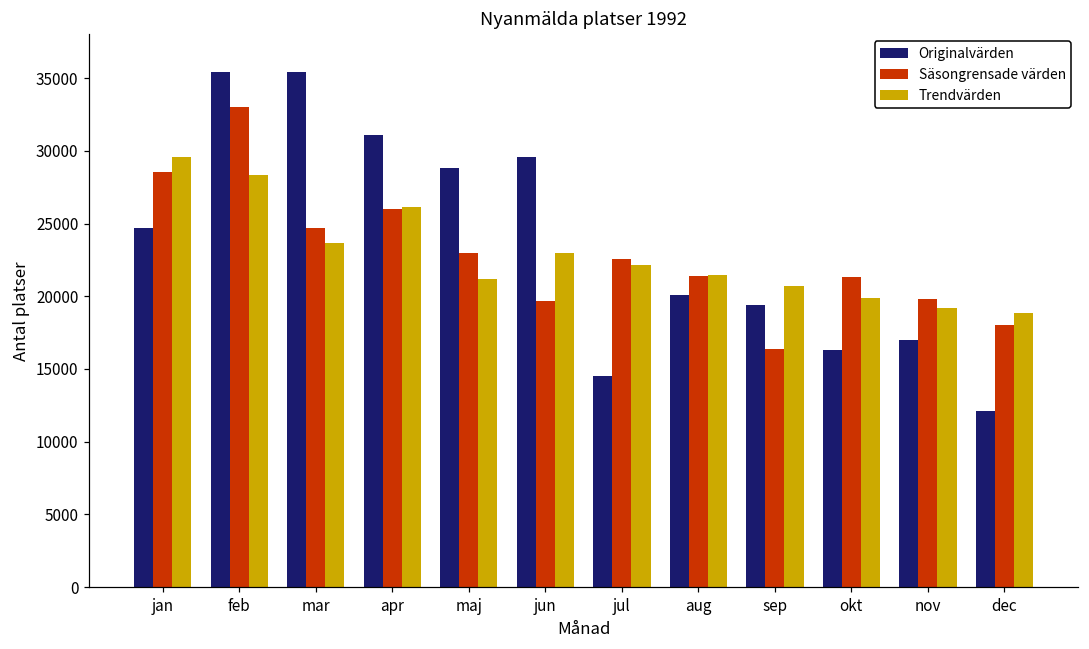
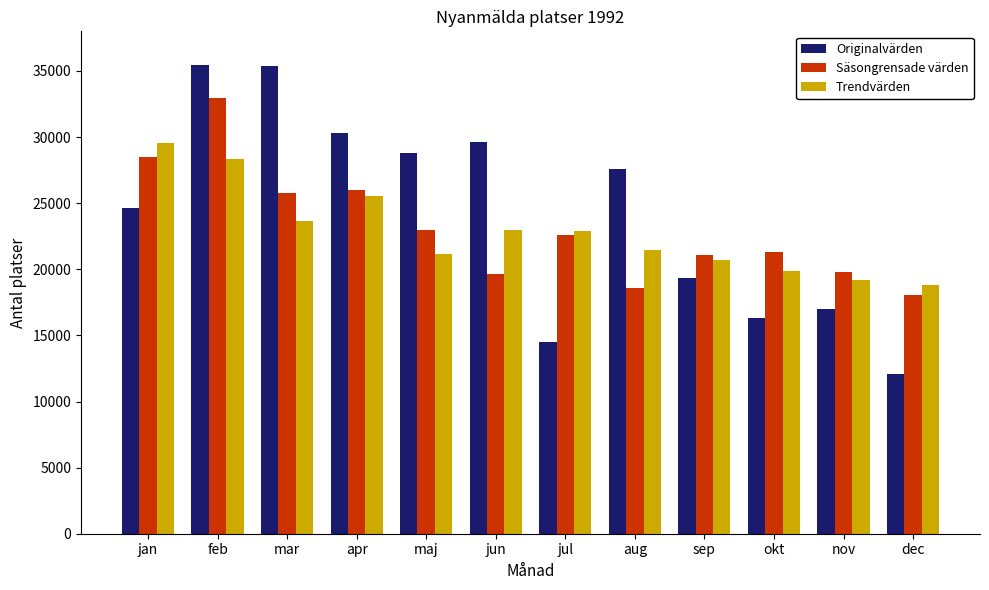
  {
    "Originalvärden": {
      "jan": 24700,
      "feb": 35500,
      "mar": 35400,
-     "apr": 31100,
+     "apr": 30300,
      "maj": 28800,
      "jun": 29600,
      "jul": 14500,
-     "aug": 20100,
+     "aug": 27600,
      "sep": 19400,
      "okt": 16300,
      "nov": 17000,
      "dec": 12100
    },
    "Säsongrensade värden": {
      "jan": 28500,
      "feb": 33000,
-     "mar": 24700,
+     "mar": 25800,
      "apr": 26000,
      "maj": 23000,
      "jun": 19700,
      "jul": 22600,
-     "aug": 21400,
-     "sep": 16400,
+     "aug": 18600,
+     "sep": 21100,
      "okt": 21300,
      "nov": 19800,
      "dec": 18000
    },
    "Trendvärden": {
      "jan": 29600,
      "feb": 28300,
      "mar": 23700,
-     "apr": 26200,
+     "apr": 25500,
      "maj": 21200,
      "jun": 23000,
-     "jul": 22100,
+     "jul": 22900,
      "aug": 21400,
      "sep": 20700,
      "okt": 19900,
      "nov": 19200,
      "dec": 18800
    }
  }
